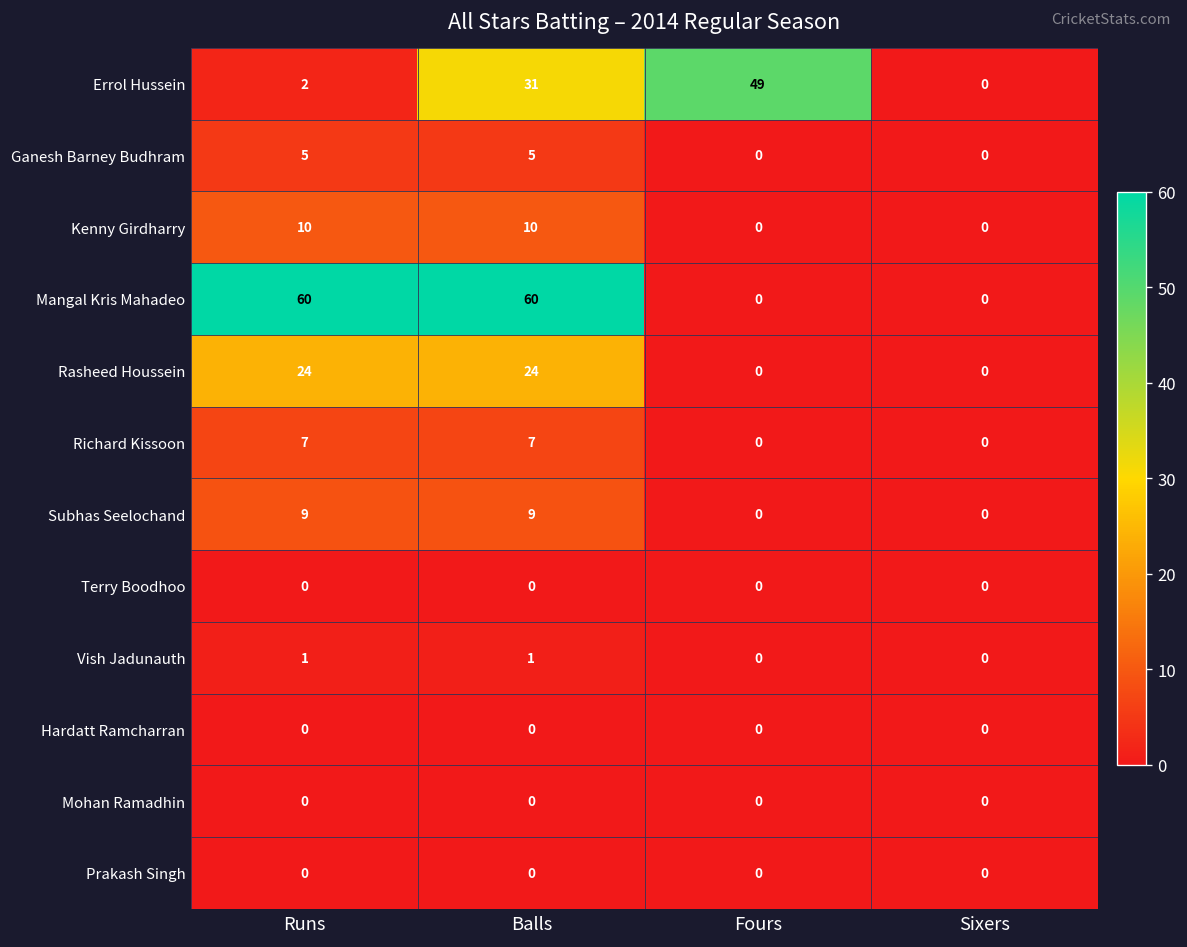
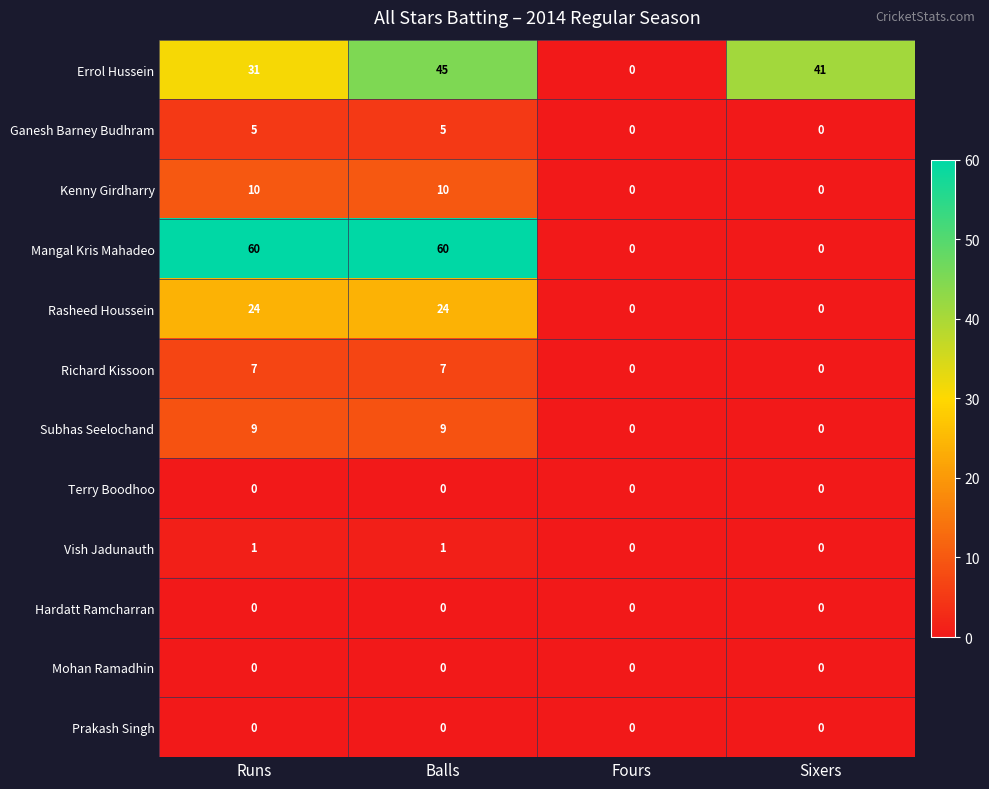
  {
    "Errol Hussein": {
-     "Runs": 2,
-     "Balls": 31,
-     "Fours": 49,
-     "Sixers": 0
+     "Runs": 31,
+     "Balls": 45,
+     "Fours": 0,
+     "Sixers": 41
    },
    "Ganesh Barney Budhram": {
      "Runs": 5,
      "Balls": 5,
      "Fours": 0,
      "Sixers": 0
    },
    "Kenny Girdharry": {
      "Runs": 10,
      "Balls": 10,
      "Fours": 0,
      "Sixers": 0
    },
    "Mangal Kris Mahadeo": {
      "Runs": 60,
      "Balls": 60,
      "Fours": 0,
      "Sixers": 0
    },
    "Rasheed Houssein": {
      "Runs": 24,
      "Balls": 24,
      "Fours": 0,
      "Sixers": 0
    },
    "Richard Kissoon": {
      "Runs": 7,
      "Balls": 7,
      "Fours": 0,
      "Sixers": 0
    },
    "Subhas Seelochand": {
      "Runs": 9,
      "Balls": 9,
      "Fours": 0,
      "Sixers": 0
    },
    "Terry Boodhoo": {
      "Runs": 0,
      "Balls": 0,
      "Fours": 0,
      "Sixers": 0
    },
    "Vish Jadunauth": {
      "Runs": 1,
      "Balls": 1,
      "Fours": 0,
      "Sixers": 0
    },
    "Hardatt Ramcharran": {
      "Runs": 0,
      "Balls": 0,
      "Fours": 0,
      "Sixers": 0
    },
    "Mohan Ramadhin": {
      "Runs": 0,
      "Balls": 0,
      "Fours": 0,
      "Sixers": 0
    },
    "Prakash Singh": {
      "Runs": 0,
      "Balls": 0,
      "Fours": 0,
      "Sixers": 0
    }
  }
